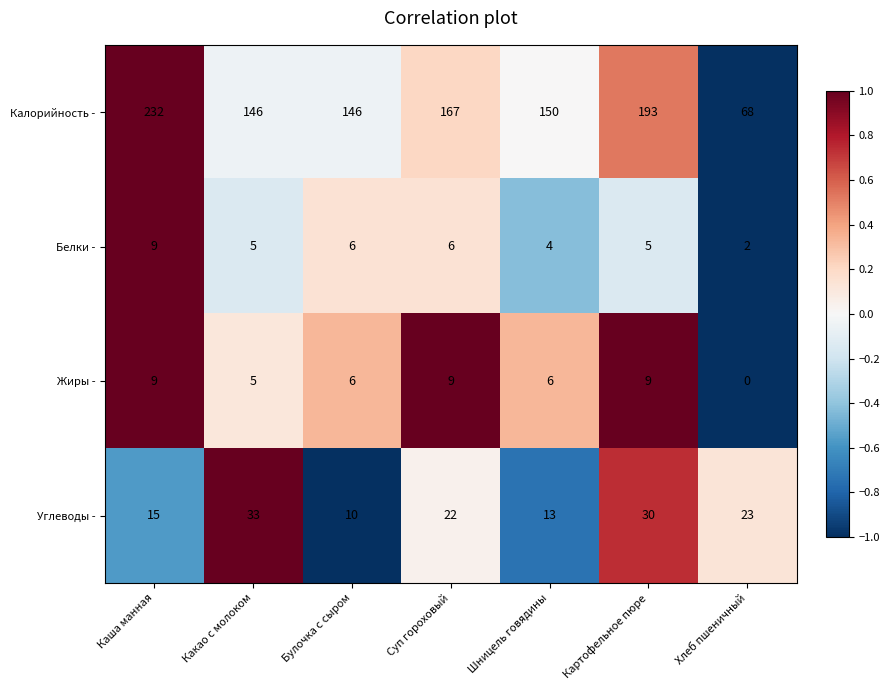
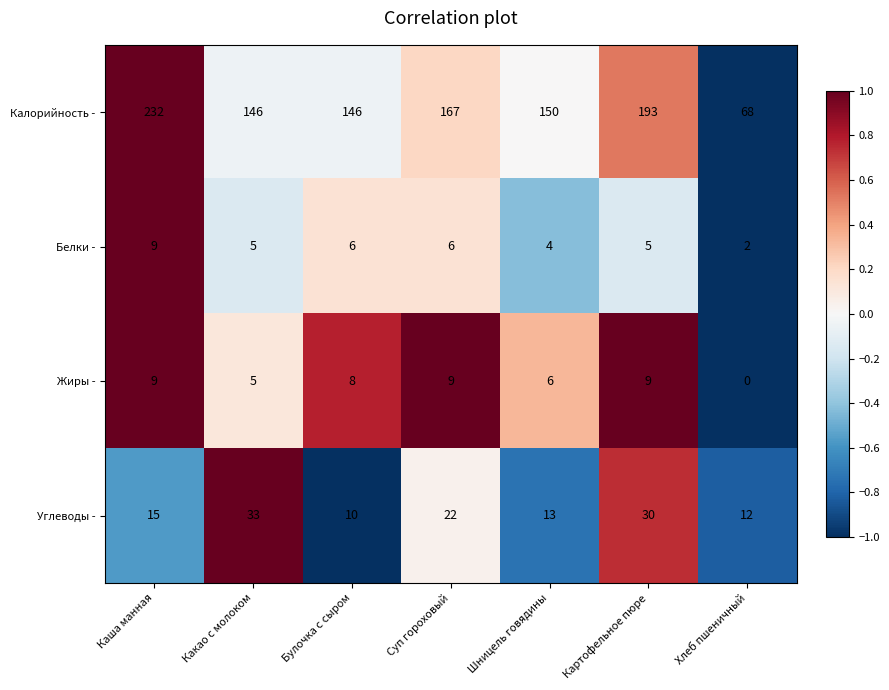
  {
    "Калорийность -": {
      "Каша манная": 232,
      "Какао с молоком": 146,
      "Булочка с сыром": 146,
      "Суп гороховый": 167,
      "Шницель говядины": 150,
      "Картофельное пюре": 193,
      "Хлеб пшеничный": 68
    },
    "Белки -": {
      "Каша манная": 9,
      "Какао с молоком": 5,
      "Булочка с сыром": 6,
      "Суп гороховый": 6,
      "Шницель говядины": 4,
      "Картофельное пюре": 5,
      "Хлеб пшеничный": 2
    },
    "Жиры -": {
      "Каша манная": 9,
      "Какао с молоком": 5,
-     "Булочка с сыром": 6,
+     "Булочка с сыром": 8,
      "Суп гороховый": 9,
      "Шницель говядины": 6,
      "Картофельное пюре": 9,
      "Хлеб пшеничный": 0
    },
    "Углеводы -": {
      "Каша манная": 15,
      "Какао с молоком": 33,
      "Булочка с сыром": 10,
      "Суп гороховый": 22,
      "Шницель говядины": 13,
      "Картофельное пюре": 30,
-     "Хлеб пшеничный": 23
+     "Хлеб пшеничный": 12
    }
  }
